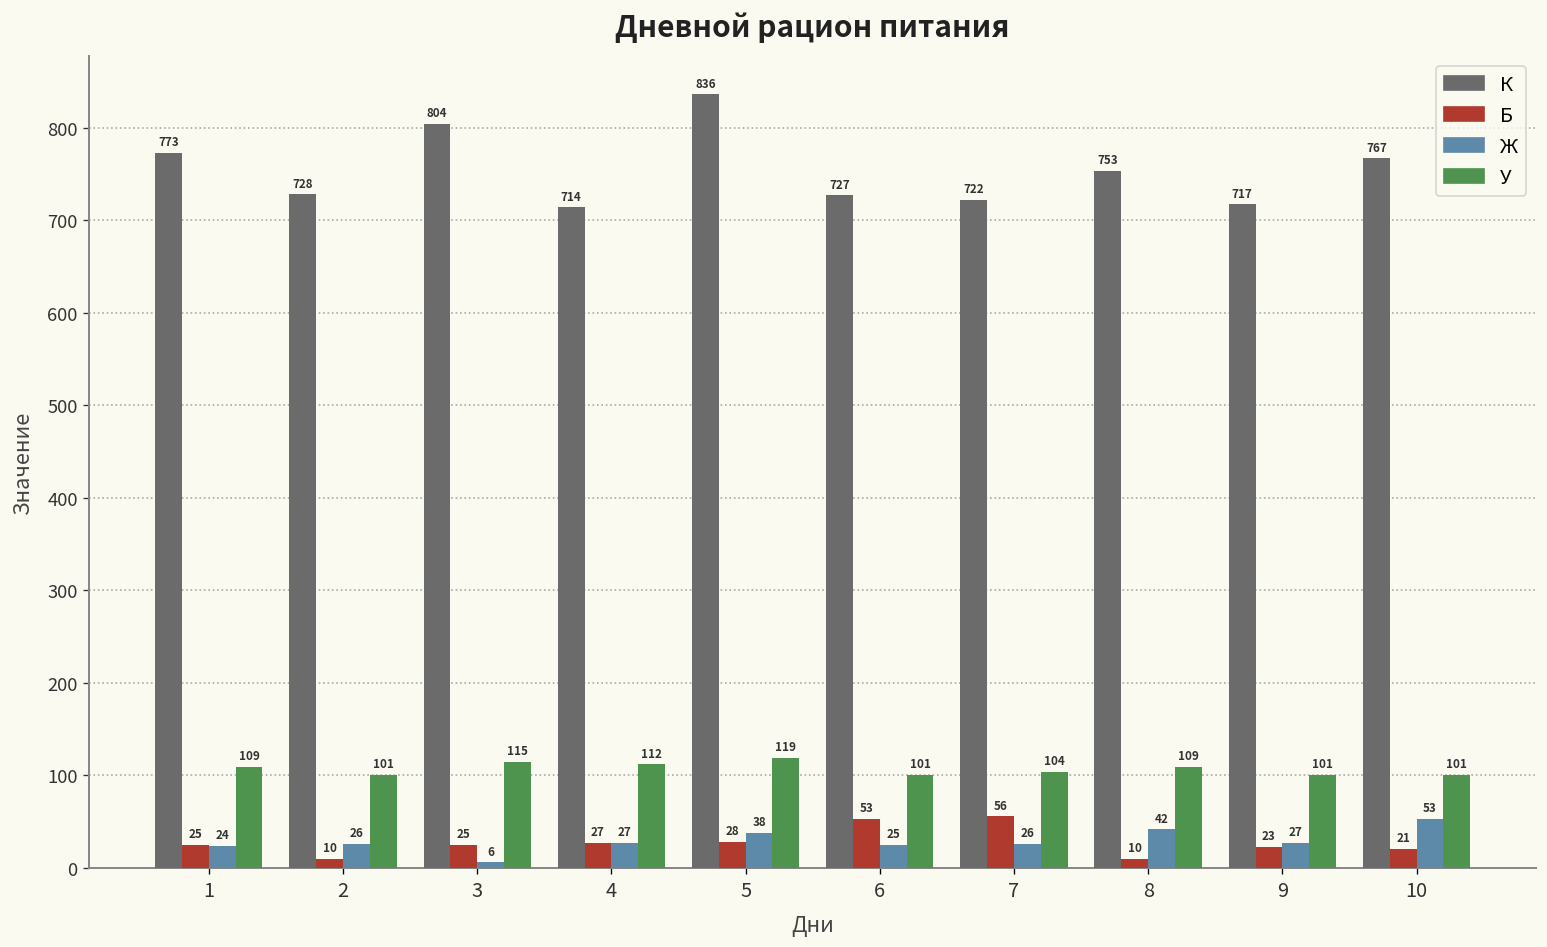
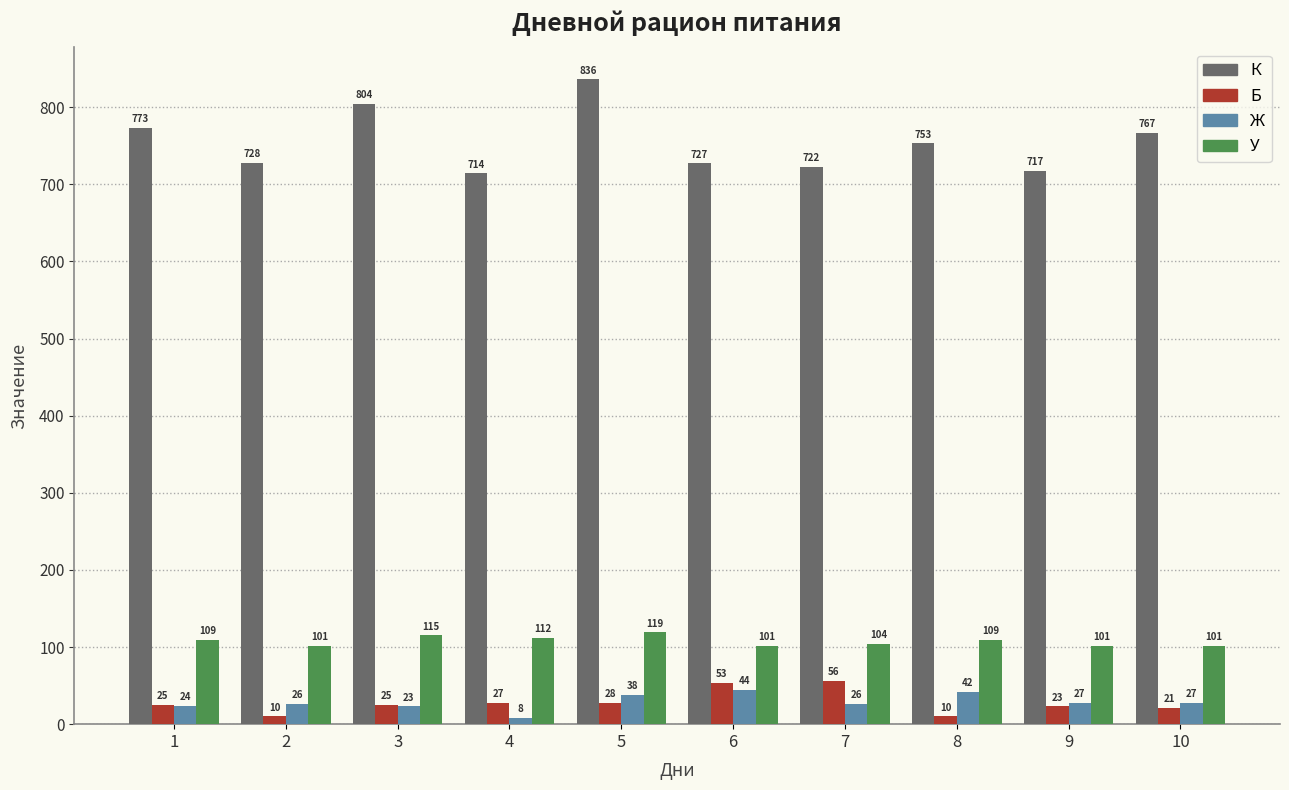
  {
    "Б": {
      "1": 25,
      "2": 10,
      "3": 25,
      "4": 27,
      "5": 28,
      "6": 53,
      "7": 56,
      "8": 10,
      "9": 23,
      "10": 21
    },
    "Ж": {
      "1": 24,
      "2": 26,
-     "3": 6,
-     "4": 27,
+     "3": 23,
+     "4": 8,
      "5": 38,
-     "6": 25,
+     "6": 44,
      "7": 26,
      "8": 42,
      "9": 27,
-     "10": 53
+     "10": 27
    }
  }
